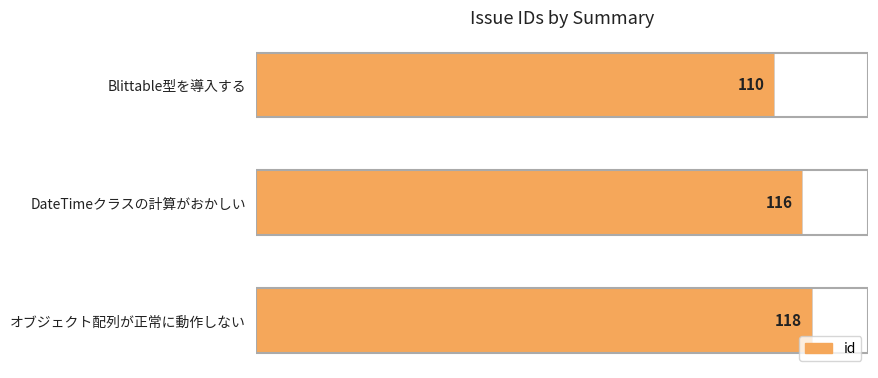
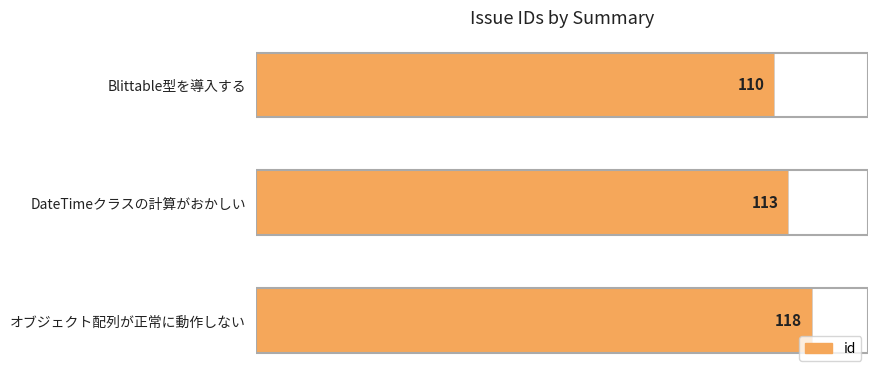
  {
    "Blittable型を導入する": 110,
-   "DateTimeクラスの計算がおかしい": 116,
+   "DateTimeクラスの計算がおかしい": 113,
    "オブジェクト配列が正常に動作しない": 118
  }
